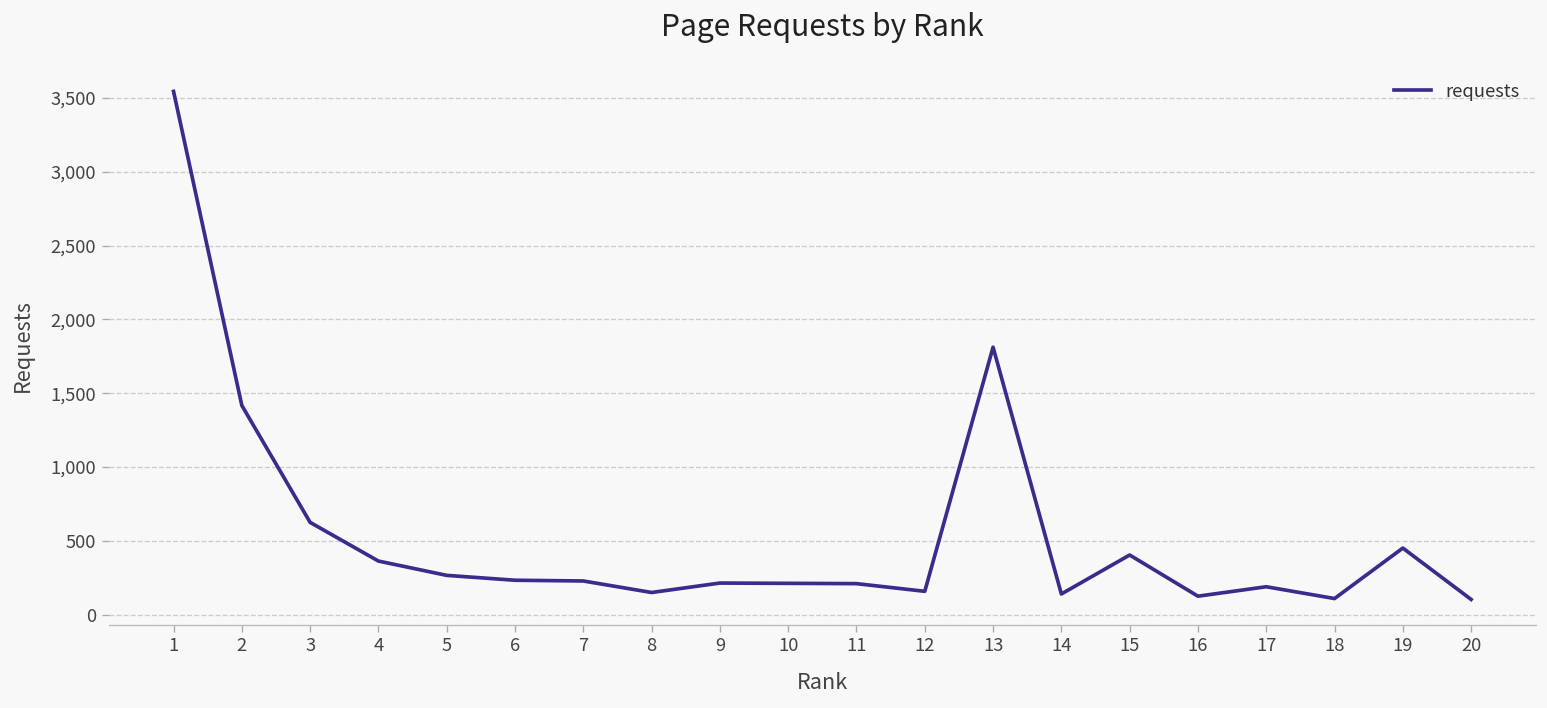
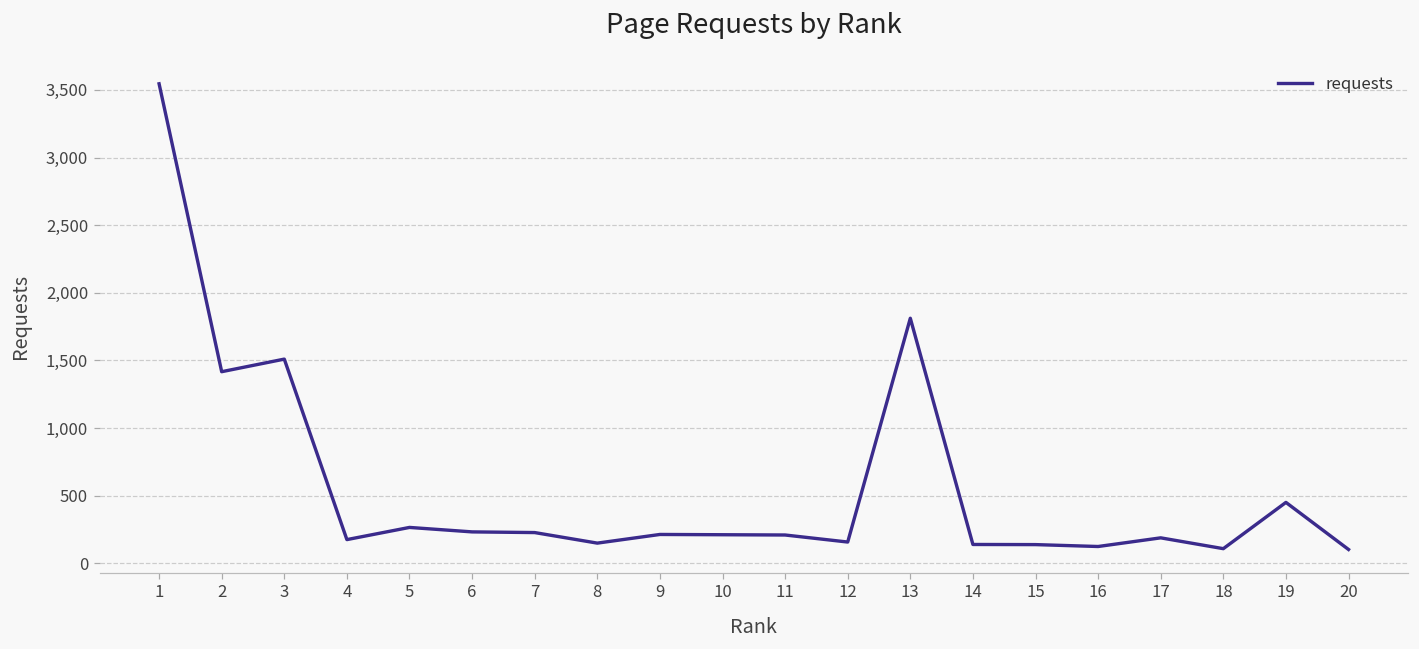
  {
    "1": "3,550",
    "2": "1,420",
-   "3": "630",
-   "4": "360",
+   "3": "1,510",
+   "4": "180",
    "5": "270",
    "6": "230",
    "7": "230",
    "8": "150",
    "9": "210",
    "10": "210",
    "11": "210",
    "12": "160",
    "13": "1,810",
    "14": "140",
-   "15": "400",
+   "15": "140",
    "16": "130",
    "17": "190",
    "18": "110",
    "19": "450",
    "20": "100"
  }
